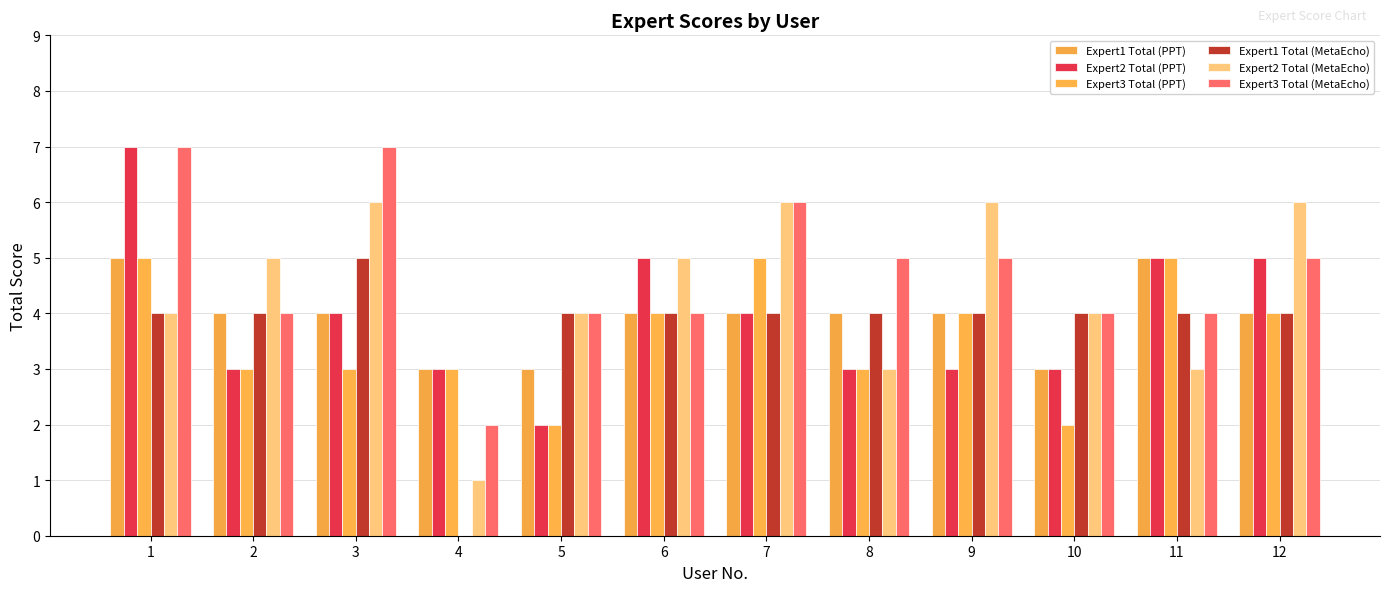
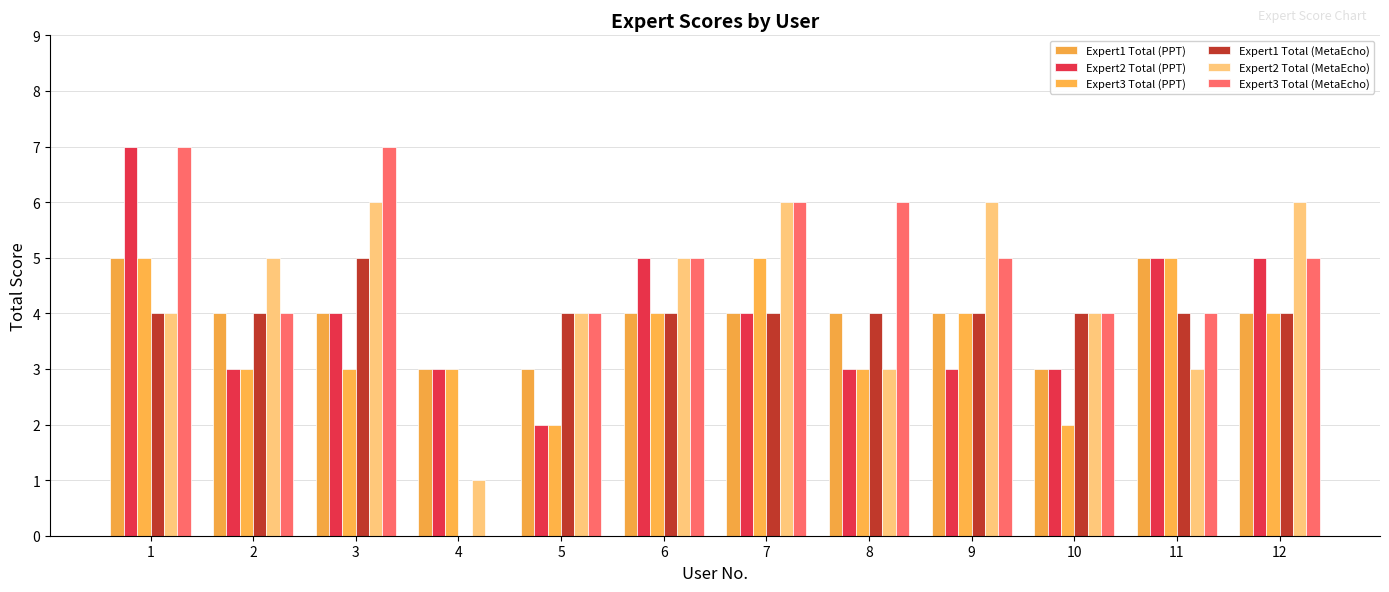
  {
    "Expert3 Total (MetaEcho)": {
      "1": 7,
      "2": 4,
      "3": 7,
-     "4": 2,
+     "4": 0,
      "5": 4,
-     "6": 4,
+     "6": 5,
      "7": 6,
-     "8": 5,
+     "8": 6,
      "9": 5,
      "10": 4,
      "11": 4,
      "12": 5
    }
  }
